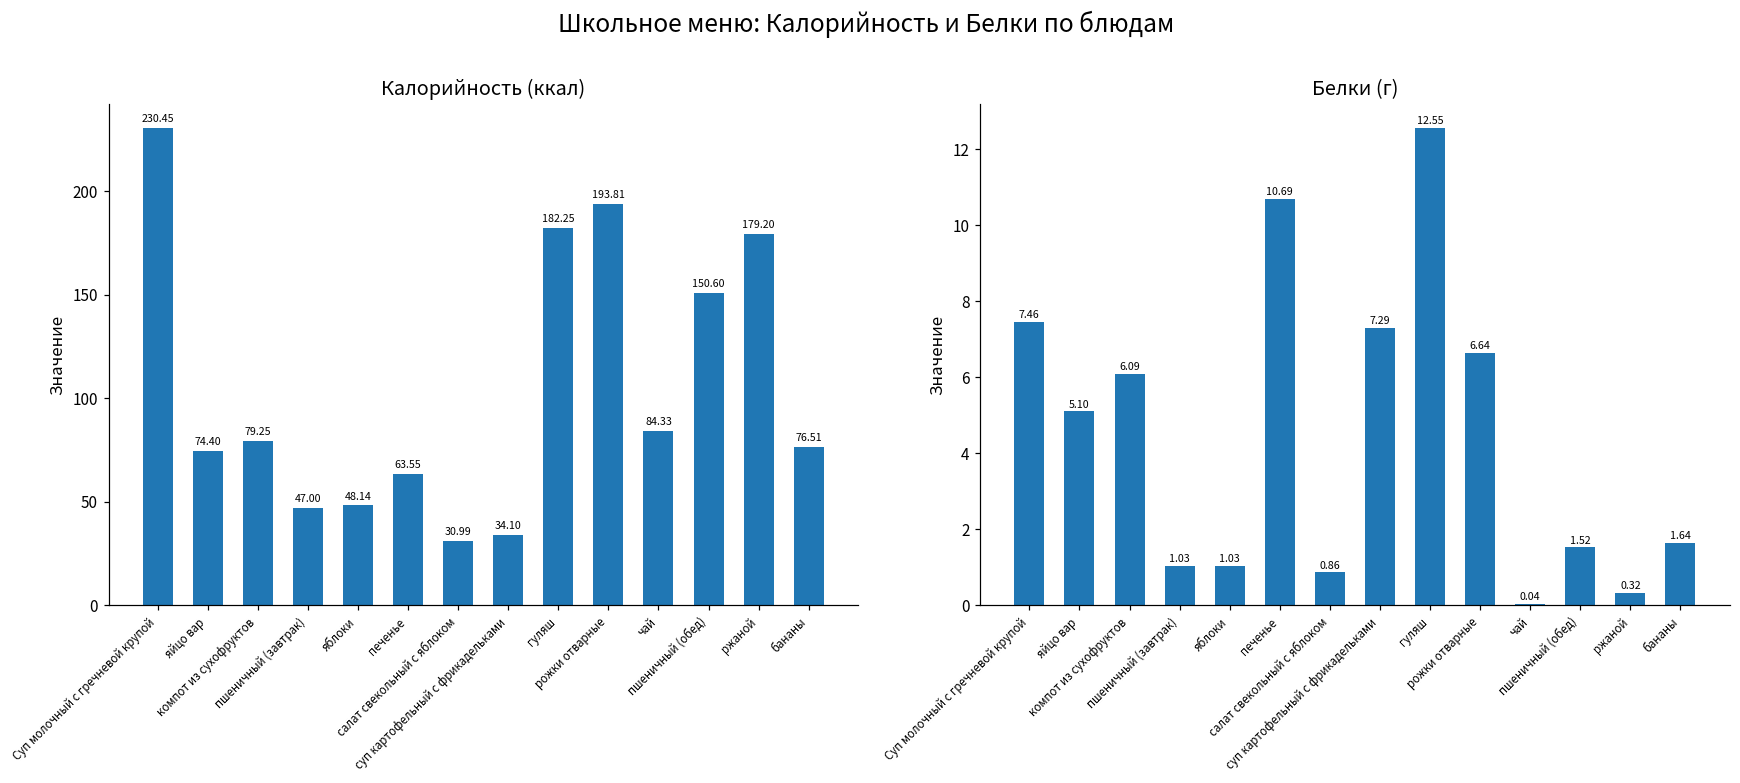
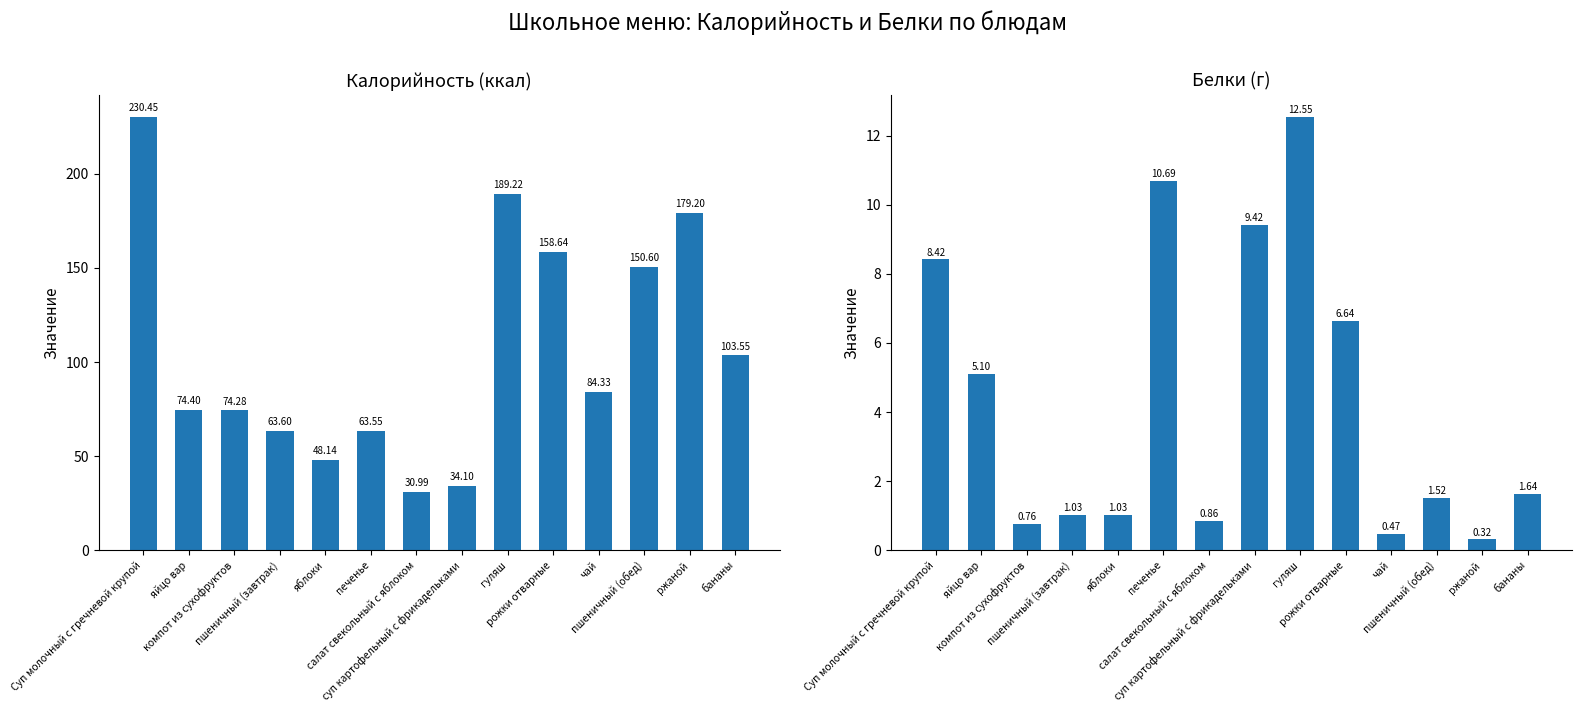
  {
    "Калорийность (ккал)": {
      "Суп молочный с гречневой крупой": 230.45,
      "яйцо вар": 74.40,
-     "компот из сухофруктов": 79.25,
-     "пшеничный (завтрак)": 47.00,
+     "компот из сухофруктов": 74.28,
+     "пшеничный (завтрак)": 63.60,
      "яблоки": 48.14,
      "печенье": 63.55,
      "салат свекольный с яблоком": 30.99,
      "суп картофельный с фрикадельками": 34.10,
-     "гуляш": 182.25,
-     "рожки отварные": 193.81,
+     "гуляш": 189.22,
+     "рожки отварные": 158.64,
      "чай": 84.33,
      "пшеничный (обед)": 150.60,
      "ржаной": 179.20,
-     "бананы": 76.51
+     "бананы": 103.55
    },
    "Белки (г)": {
-     "Суп молочный с гречневой крупой": 7.46,
+     "Суп молочный с гречневой крупой": 8.42,
      "яйцо вар": 5.10,
-     "компот из сухофруктов": 6.09,
+     "компот из сухофруктов": 0.76,
      "пшеничный (завтрак)": 1.03,
      "яблоки": 1.03,
      "печенье": 10.69,
      "салат свекольный с яблоком": 0.86,
-     "суп картофельный с фрикадельками": 7.29,
+     "суп картофельный с фрикадельками": 9.42,
      "гуляш": 12.55,
      "рожки отварные": 6.64,
-     "чай": 0.04,
+     "чай": 0.47,
      "пшеничный (обед)": 1.52,
      "ржаной": 0.32,
      "бананы": 1.64
    }
  }
